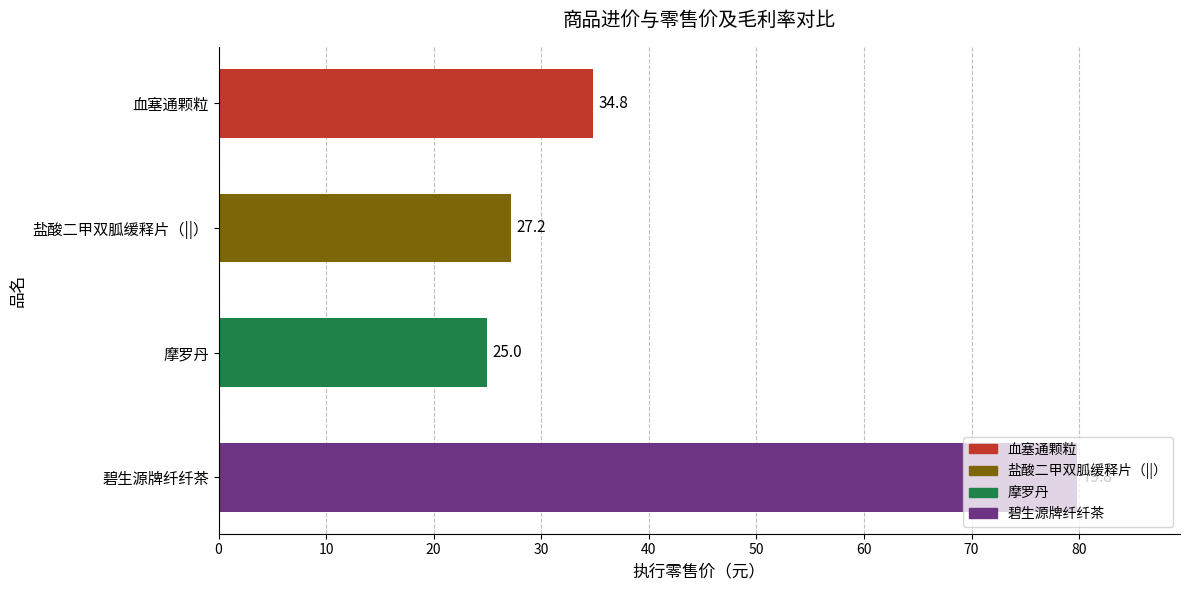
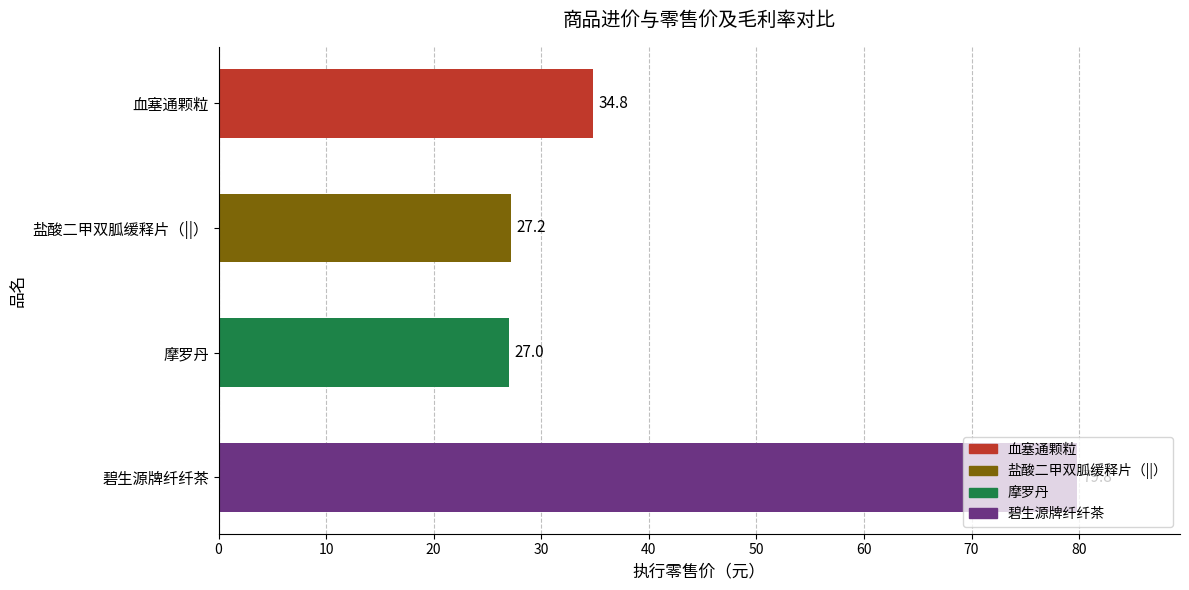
  {
    "血塞通颗粒": 34.8,
    "盐酸二甲双胍缓释片（||）": 27.2,
-   "摩罗丹": 25.0
+   "摩罗丹": 27.0
  }
